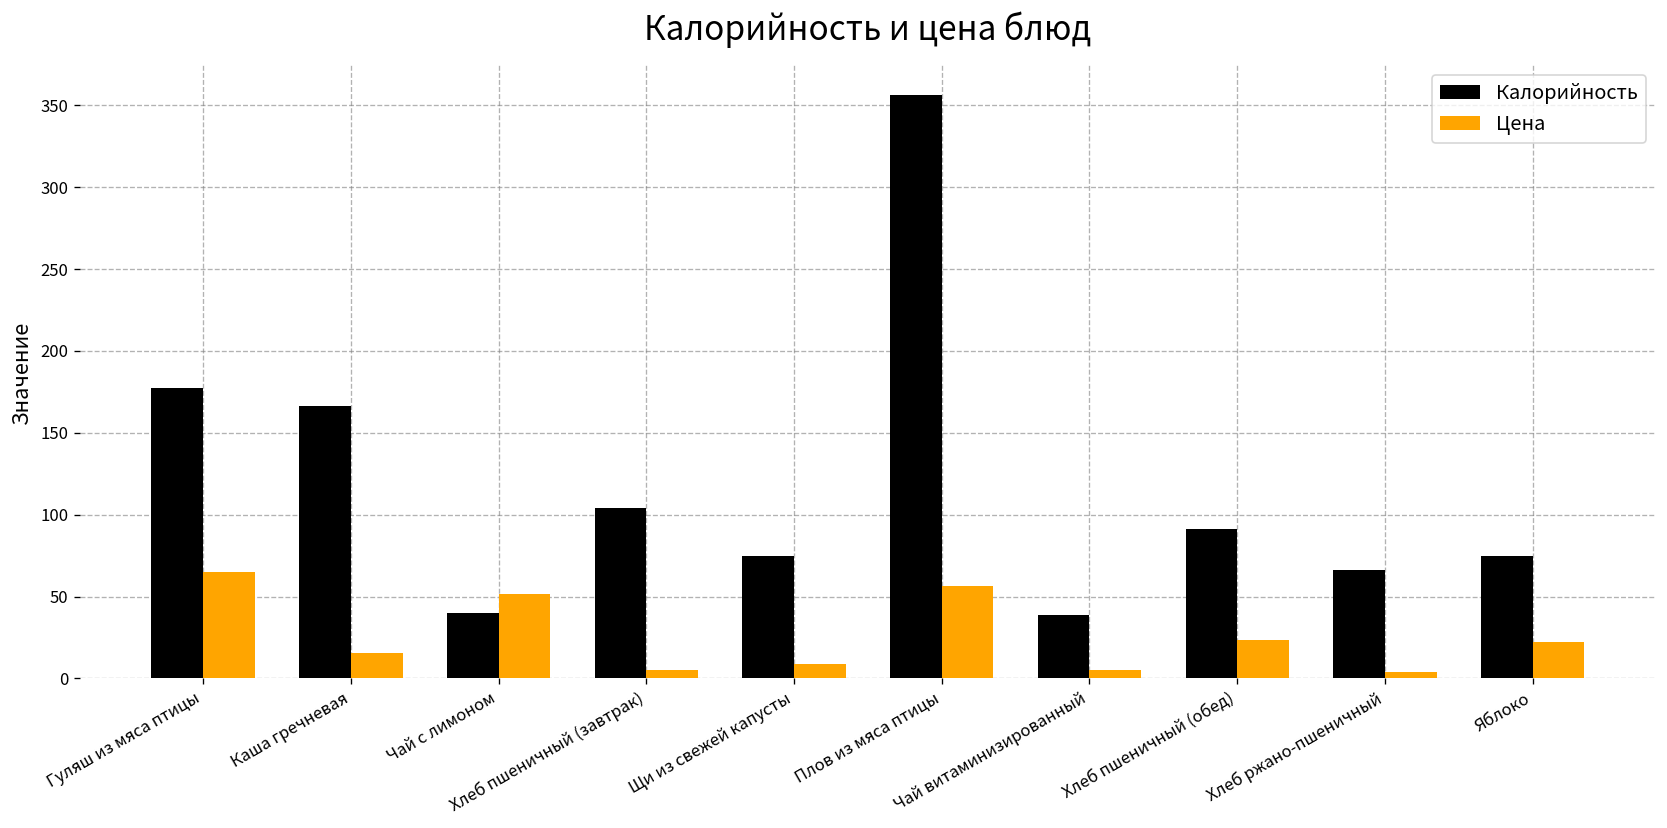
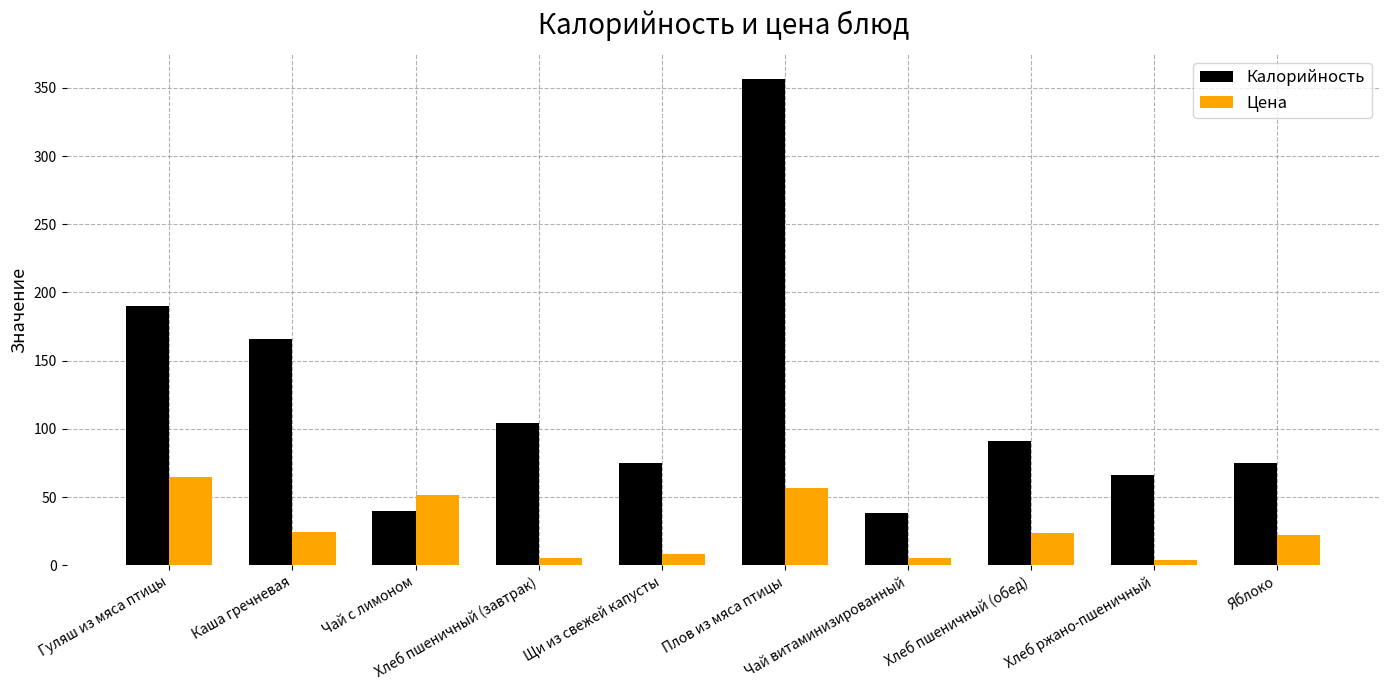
  {
    "Калорийность": {
-     "Гуляш из мяса птицы": 177,
+     "Гуляш из мяса птицы": 190,
      "Каша гречневая": 166,
      "Чай с лимоном": 40,
      "Хлеб пшеничный (завтрак)": 104,
      "Щи из свежей капусты": 75,
      "Плов из мяса птицы": 357,
      "Чай витаминизированный": 39,
      "Хлеб пшеничный (обед)": 91,
      "Хлеб ржано-пшеничный": 66,
      "Яблоко": 75
    },
    "Цена": {
      "Гуляш из мяса птицы": 65,
-     "Каша гречневая": 16,
+     "Каша гречневая": 24,
      "Чай с лимоном": 51,
      "Хлеб пшеничный (завтрак)": 5,
      "Щи из свежей капусты": 9,
      "Плов из мяса птицы": 56,
      "Чай витаминизированный": 5,
      "Хлеб пшеничный (обед)": 24,
      "Хлеб ржано-пшеничный": 4,
      "Яблоко": 22
    }
  }
